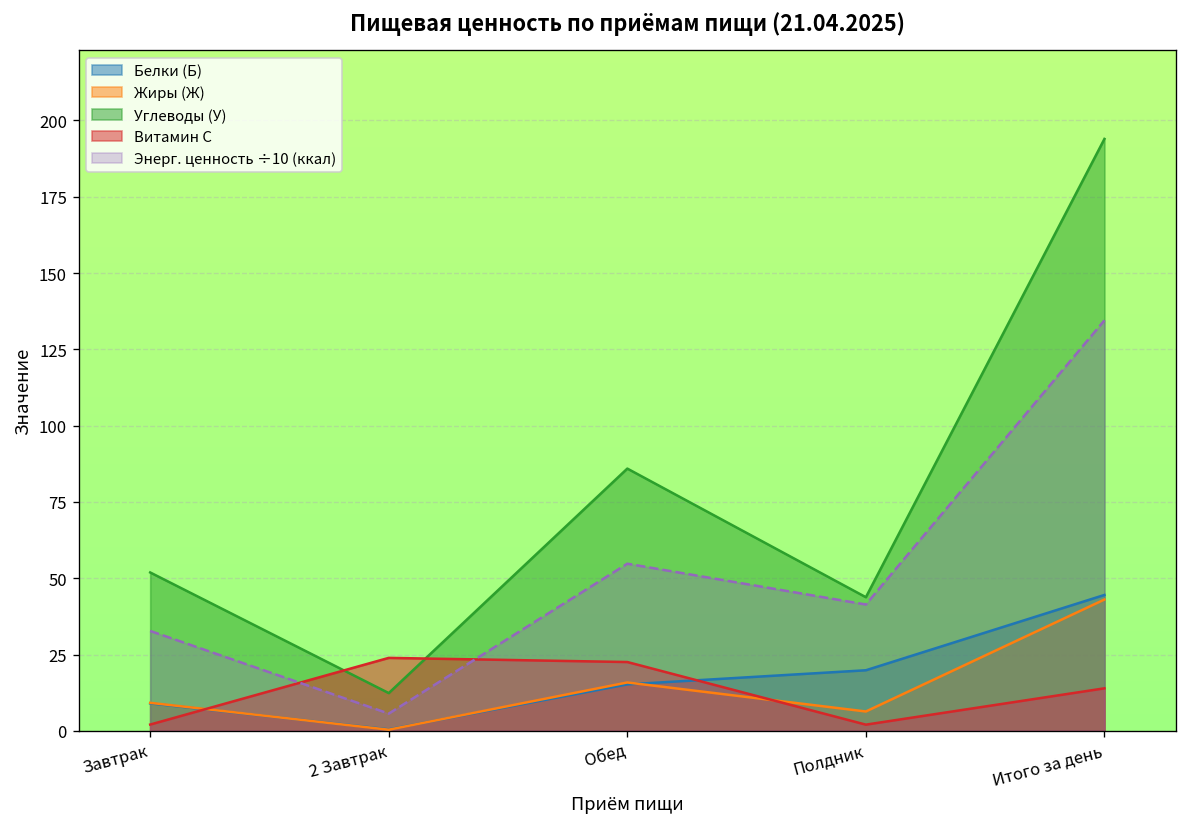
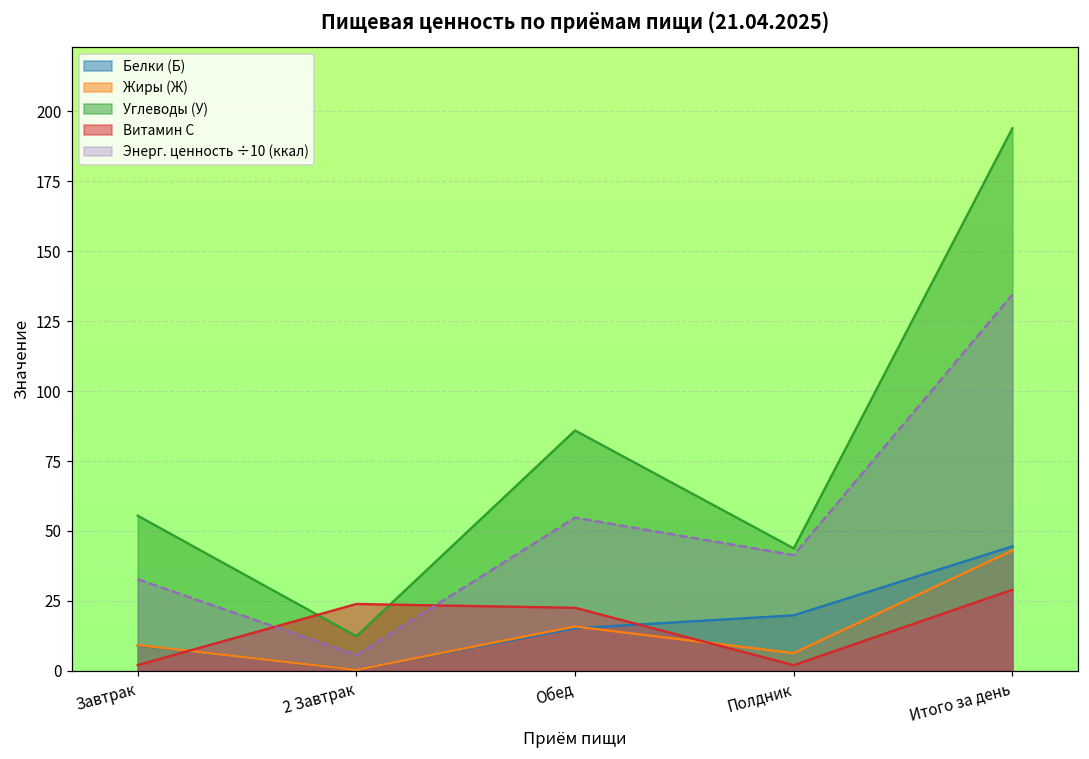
  {
    "Белки (Б)": {
      "Полдник": 20,
      "Итого за день": 45
    },
    "Жиры (Ж)": {
      "Полдник": 6,
      "Итого за день": 43
    },
    "Углеводы (У)": {
-     "Завтрак": 52,
+     "Завтрак": 55,
      "2 Завтрак": 12,
      "Обед": 86,
      "Полдник": 44,
      "Итого за день": 194
    },
    "Витамин С": {
      "Завтрак": 2,
      "2 Завтрак": 24,
      "Обед": 23,
      "Полдник": 2,
-     "Итого за день": 14
+     "Итого за день": 29
    },
    "Энерг. ценность ÷10 (ккал)": {
      "Завтрак": 33,
      "2 Завтрак": 6,
      "Обед": 55,
      "Полдник": 41,
      "Итого за день": 135
    }
  }
